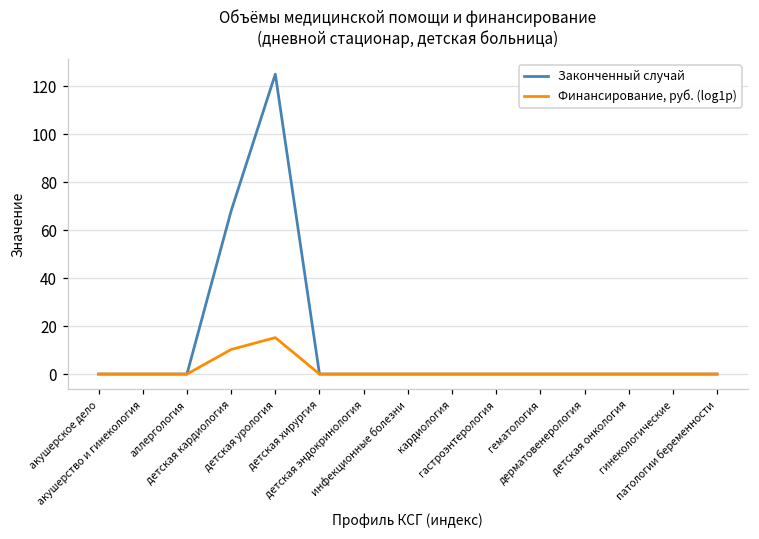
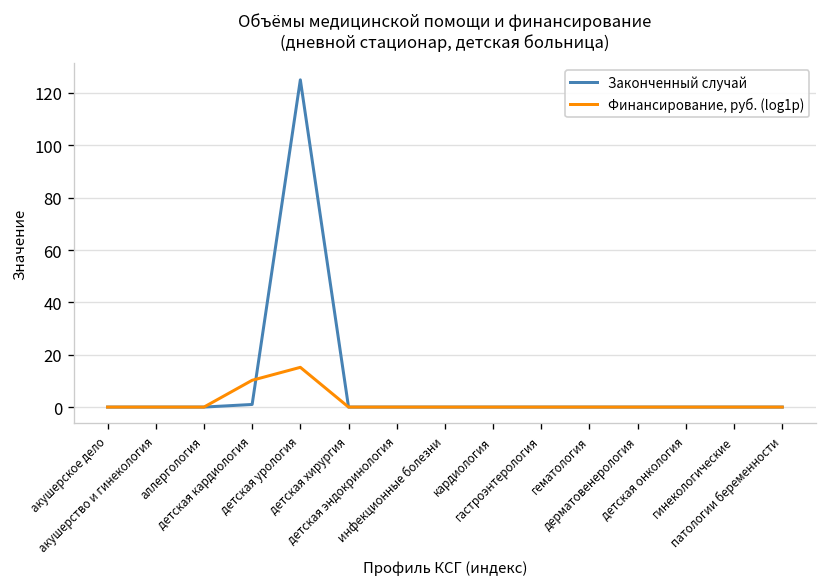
  {
    "Законченный случай": {
-     "детская кардиология": 68,
+     "детская кардиология": 1,
      "детская урология": 125
    },
    "Финансирование, руб. (log1p)": {
      "детская кардиология": 10,
      "детская урология": 15
    }
  }
